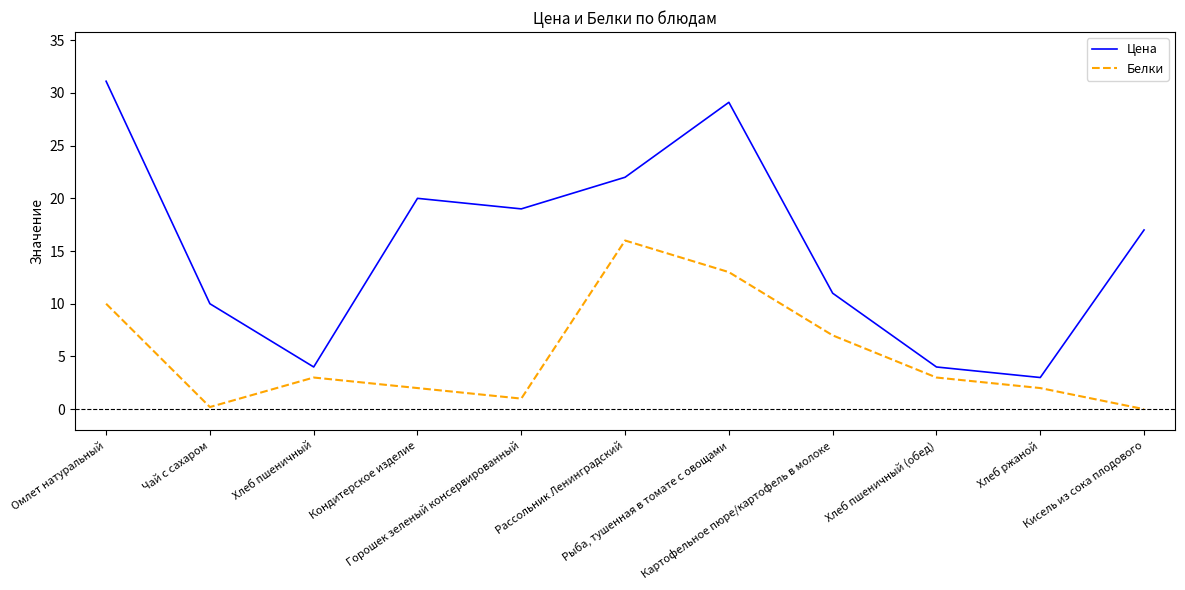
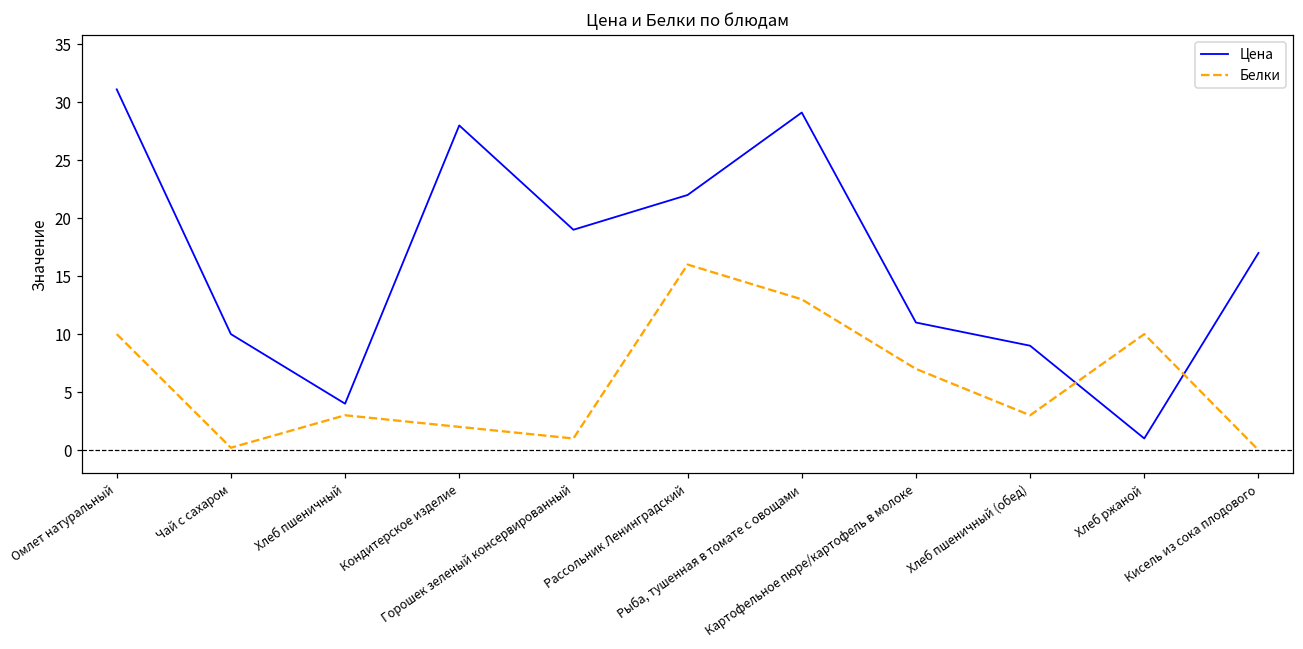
  {
    "Цена": {
      "Омлет натуральный": 31,
      "Чай с сахаром": 10,
      "Хлеб пшеничный": 4,
-     "Кондитерское изделие": 20,
+     "Кондитерское изделие": 28,
      "Горошек зеленый консервированный": 19,
      "Рассольник Ленинградский": 22,
      "Рыба, тушенная в томате с овощами": 29,
      "Картофельное пюре/картофель в молоке": 11,
-     "Хлеб пшеничный (обед)": 4,
-     "Хлеб ржаной": 3,
+     "Хлеб пшеничный (обед)": 9,
+     "Хлеб ржаной": 1,
      "Кисель из сока плодового": 17
    },
    "Белки": {
      "Омлет натуральный": 10,
      "Чай с сахаром": 0,
      "Хлеб пшеничный": 3,
      "Кондитерское изделие": 2,
      "Горошек зеленый консервированный": 1,
      "Рассольник Ленинградский": 16,
      "Рыба, тушенная в томате с овощами": 13,
      "Картофельное пюре/картофель в молоке": 7,
      "Хлеб пшеничный (обед)": 3,
-     "Хлеб ржаной": 2,
+     "Хлеб ржаной": 10,
      "Кисель из сока плодового": 0
    }
  }
